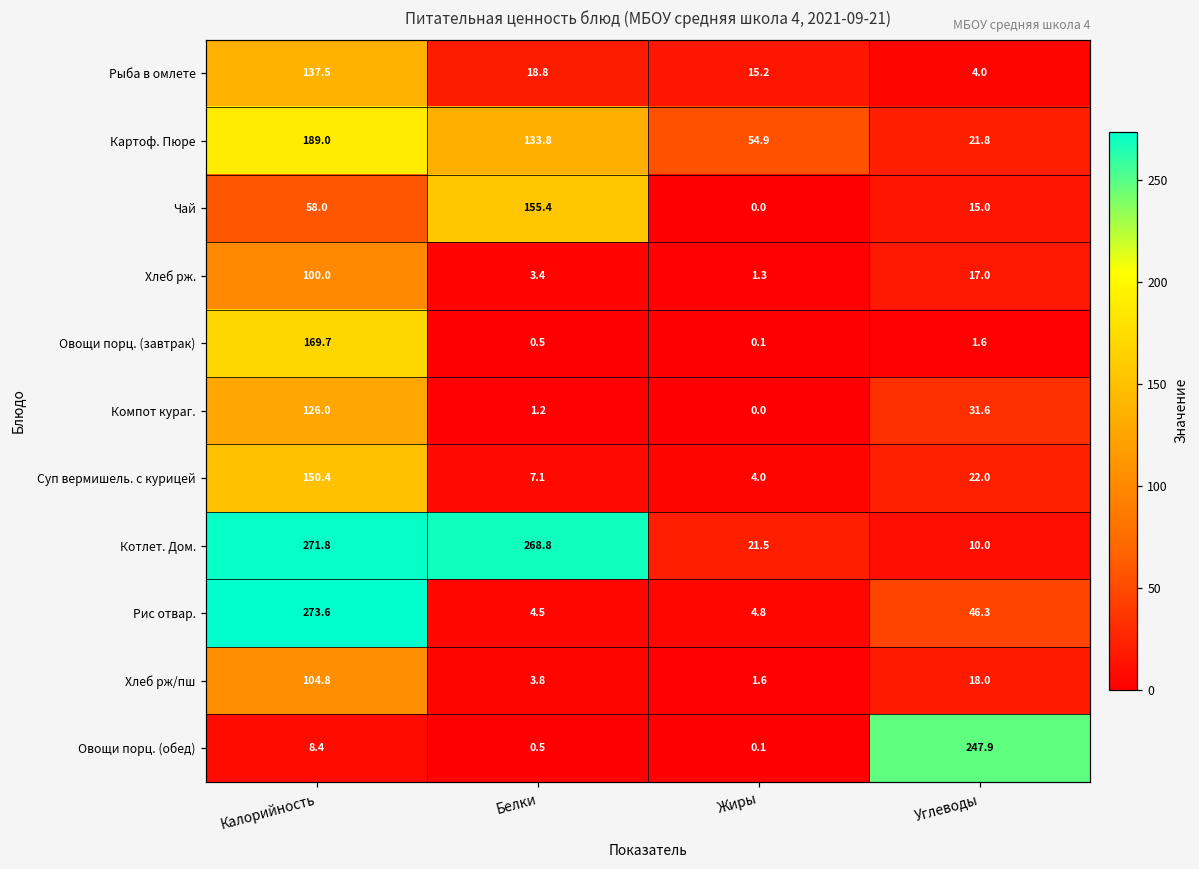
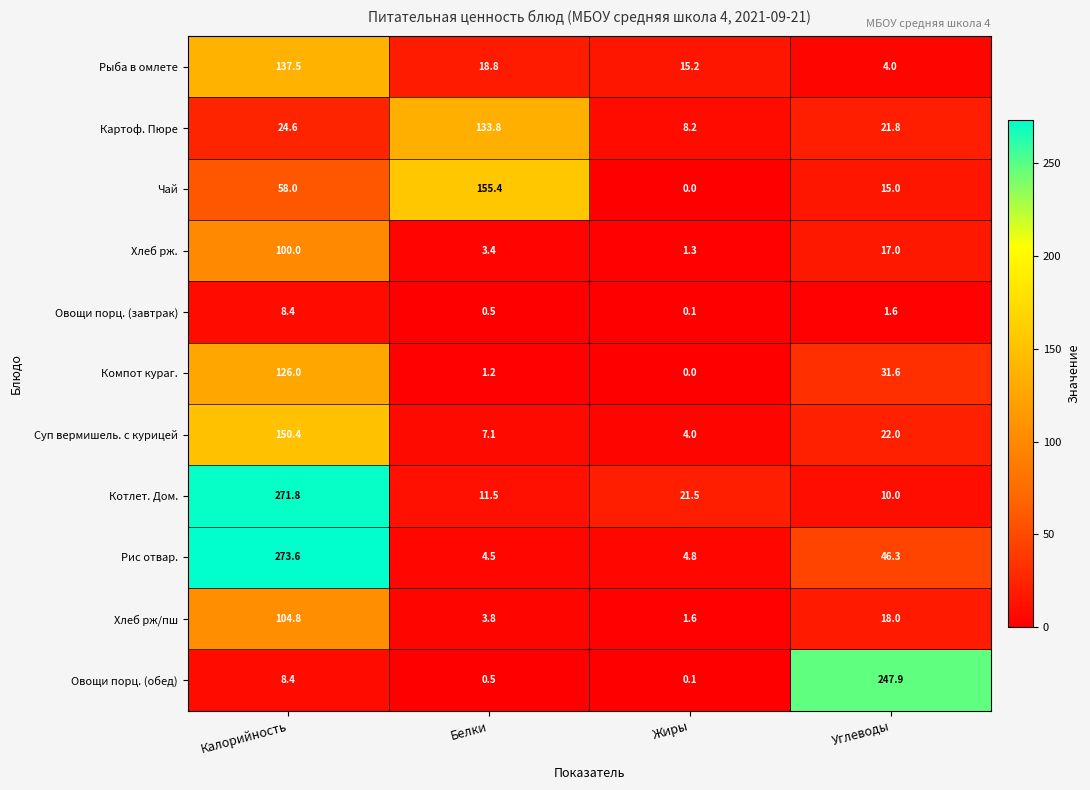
  {
    "Рыба в омлете": {
      "Калорийность": 137.5,
      "Белки": 18.8,
      "Жиры": 15.2,
      "Углеводы": 4.0
    },
    "Картоф. Пюре": {
-     "Калорийность": 189.0,
+     "Калорийность": 24.6,
      "Белки": 133.8,
-     "Жиры": 54.9,
+     "Жиры": 8.2,
      "Углеводы": 21.8
    },
    "Чай": {
      "Калорийность": 58.0,
      "Белки": 155.4,
      "Жиры": 0.0,
      "Углеводы": 15.0
    },
    "Хлеб рж.": {
      "Калорийность": 100.0,
      "Белки": 3.4,
      "Жиры": 1.3,
      "Углеводы": 17.0
    },
    "Овощи порц. (завтрак)": {
-     "Калорийность": 169.7,
+     "Калорийность": 8.4,
      "Белки": 0.5,
      "Жиры": 0.1,
      "Углеводы": 1.6
    },
    "Компот кураг.": {
      "Калорийность": 126.0,
      "Белки": 1.2,
      "Жиры": 0.0,
      "Углеводы": 31.6
    },
    "Суп вермишель. с курицей": {
      "Калорийность": 150.4,
      "Белки": 7.1,
      "Жиры": 4.0,
      "Углеводы": 22.0
    },
    "Котлет. Дом.": {
      "Калорийность": 271.8,
-     "Белки": 268.8,
+     "Белки": 11.5,
      "Жиры": 21.5,
      "Углеводы": 10.0
    },
    "Рис отвар.": {
      "Калорийность": 273.6,
      "Белки": 4.5,
      "Жиры": 4.8,
      "Углеводы": 46.3
    },
    "Хлеб рж/пш": {
      "Калорийность": 104.8,
      "Белки": 3.8,
      "Жиры": 1.6,
      "Углеводы": 18.0
    },
    "Овощи порц. (обед)": {
      "Калорийность": 8.4,
      "Белки": 0.5,
      "Жиры": 0.1,
      "Углеводы": 247.9
    }
  }
